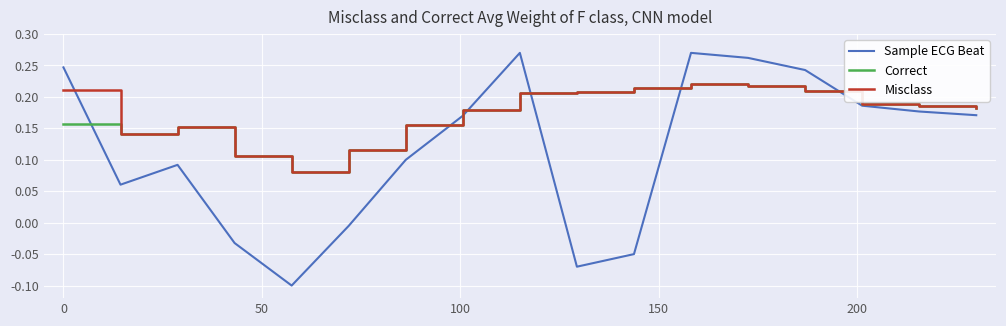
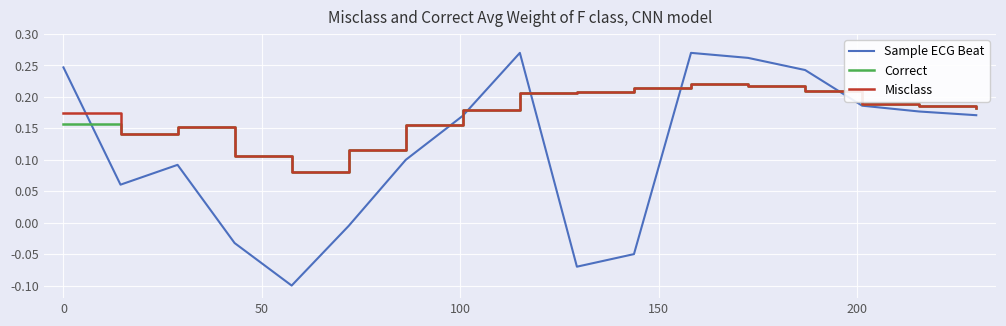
  {
    "Sample ECG Beat": {
      "0": 0.25
    },
    "Correct": {
      "0": 0.16
    },
    "Misclass": {
-     "0": 0.21
+     "0": 0.17
    }
  }
